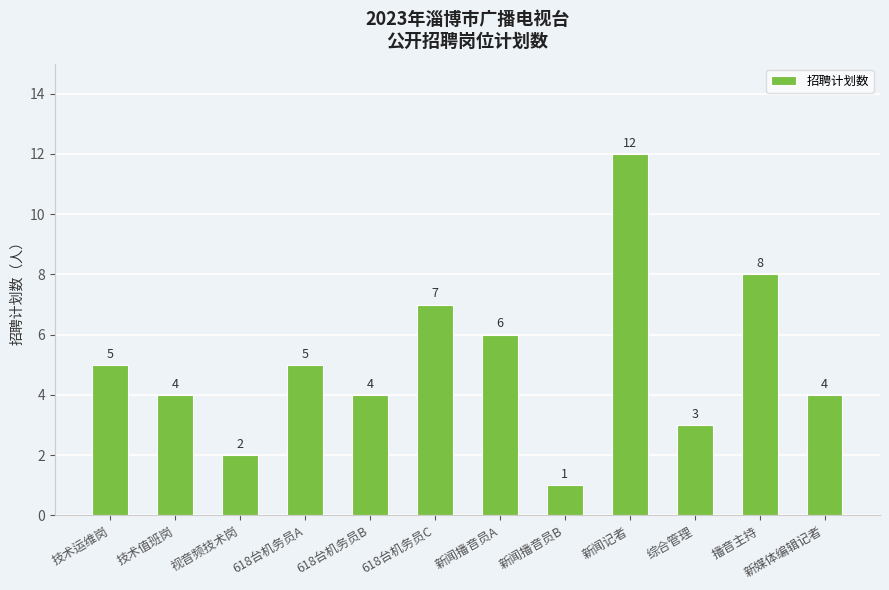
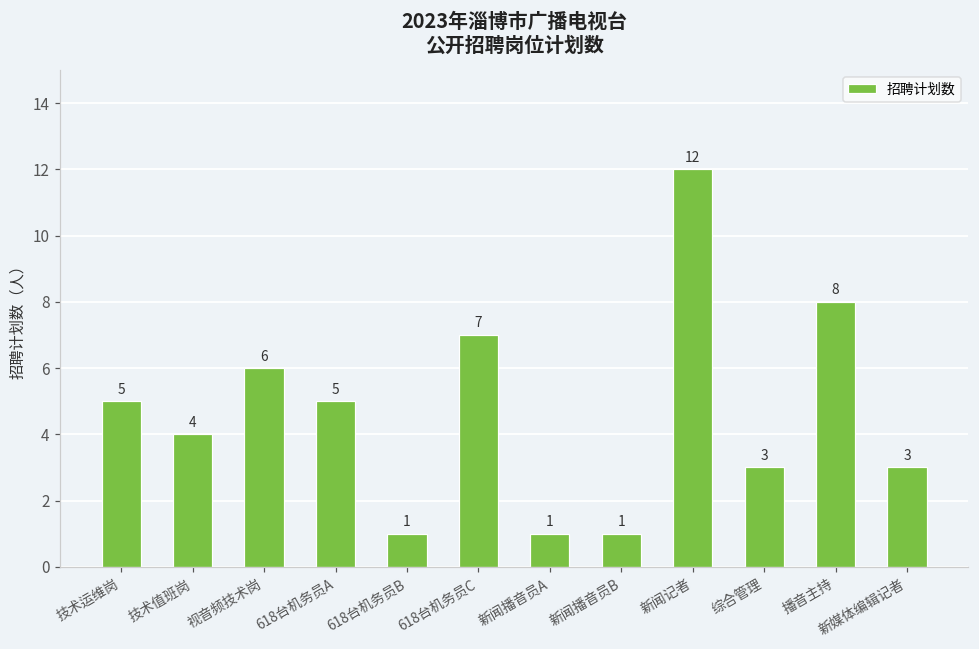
  {
    "技术运维岗": 5,
    "技术值班岗": 4,
-   "视音频技术岗": 2,
+   "视音频技术岗": 6,
    "618台机务员A": 5,
-   "618台机务员B": 4,
+   "618台机务员B": 1,
    "618台机务员C": 7,
-   "新闻播音员A": 6,
+   "新闻播音员A": 1,
    "新闻播音员B": 1,
    "新闻记者": 12,
    "综合管理": 3,
    "播音主持": 8,
-   "新媒体编辑记者": 4
+   "新媒体编辑记者": 3
  }
